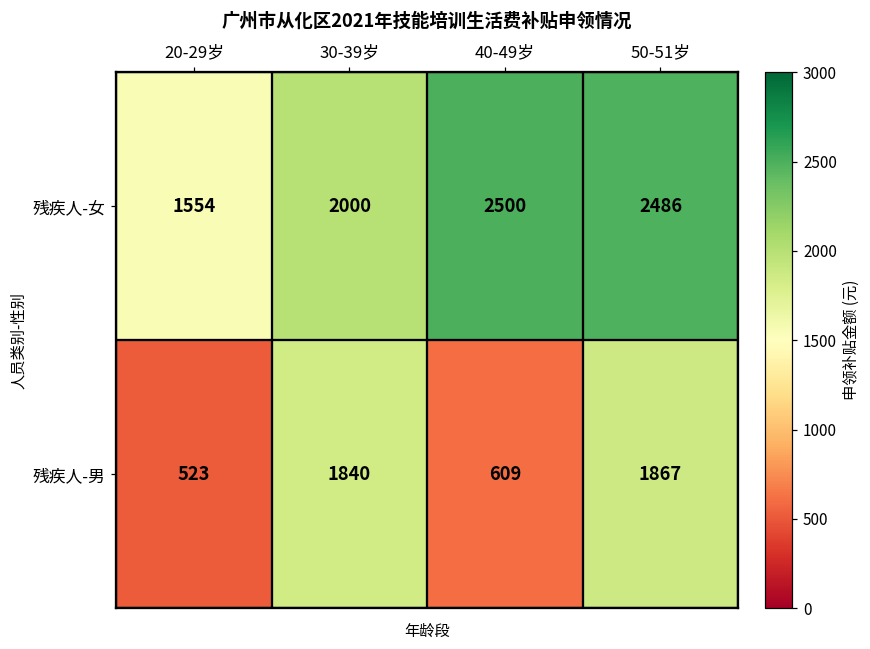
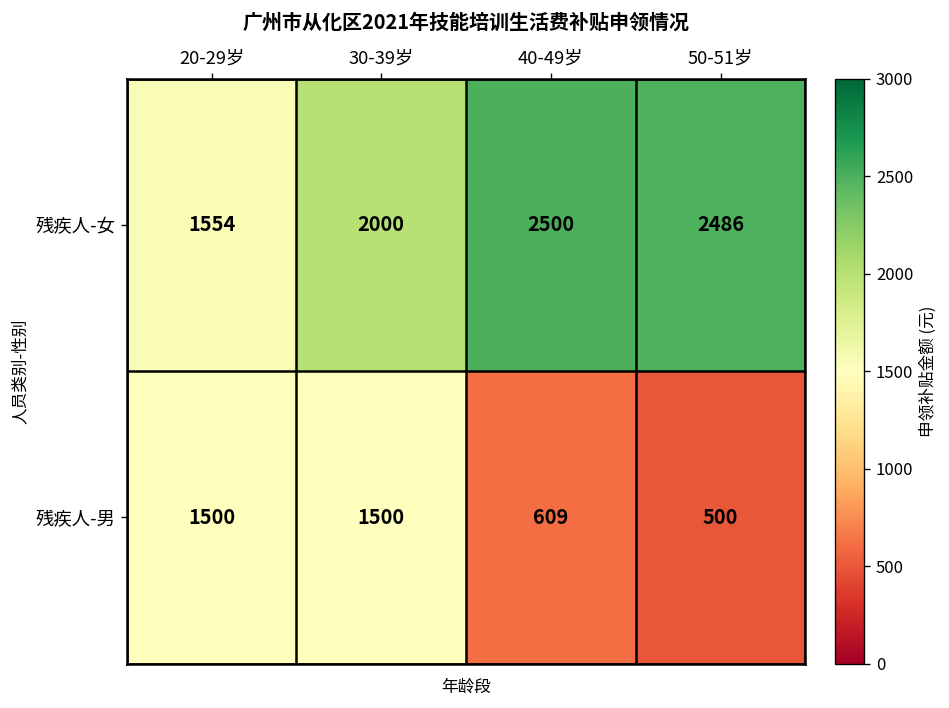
  {
    "残疾人-女": {
      "20-29岁": 1554,
      "30-39岁": 2000,
      "40-49岁": 2500,
      "50-51岁": 2486
    },
    "残疾人-男": {
-     "20-29岁": 523,
-     "30-39岁": 1840,
+     "20-29岁": 1500,
+     "30-39岁": 1500,
      "40-49岁": 609,
-     "50-51岁": 1867
+     "50-51岁": 500
    }
  }
